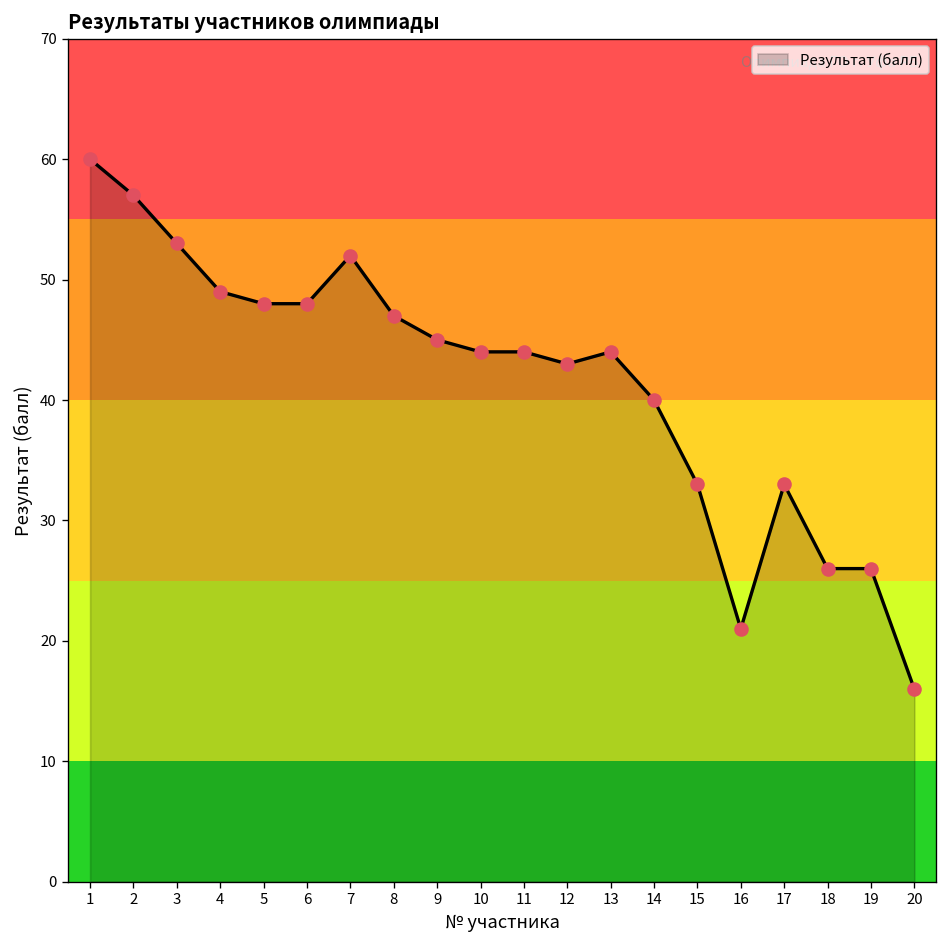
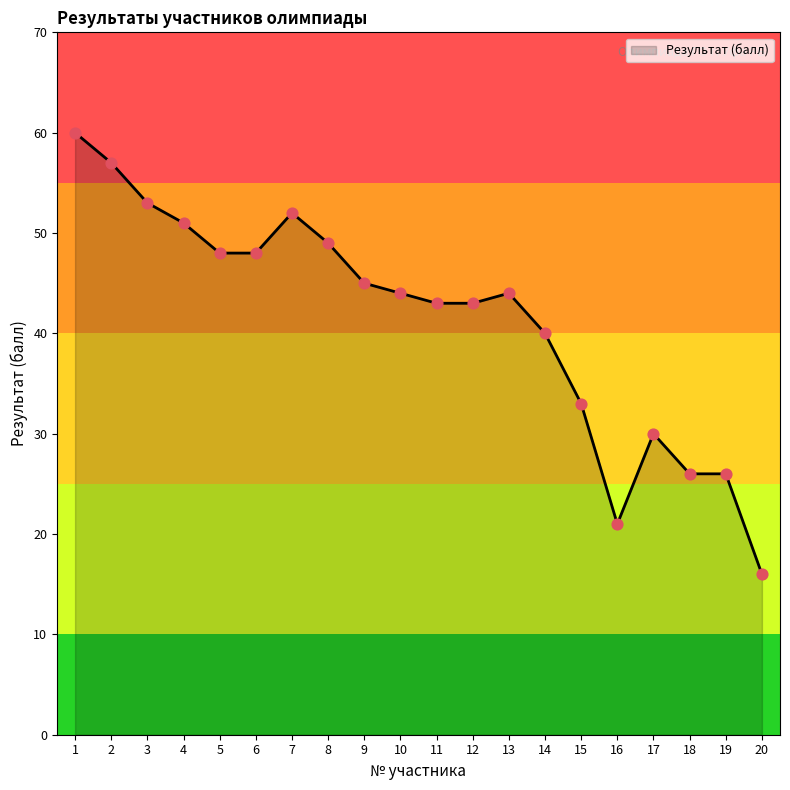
  {
    "1": 60,
    "2": 57,
    "3": 53,
-   "4": 49,
+   "4": 51,
    "5": 48,
    "6": 48,
    "7": 52,
-   "8": 47,
+   "8": 49,
    "9": 45,
    "10": 44,
-   "11": 44,
+   "11": 43,
    "12": 43,
    "13": 44,
    "14": 40,
    "15": 33,
    "16": 21,
-   "17": 33,
+   "17": 30,
    "18": 26,
    "19": 26,
    "20": 16
  }
